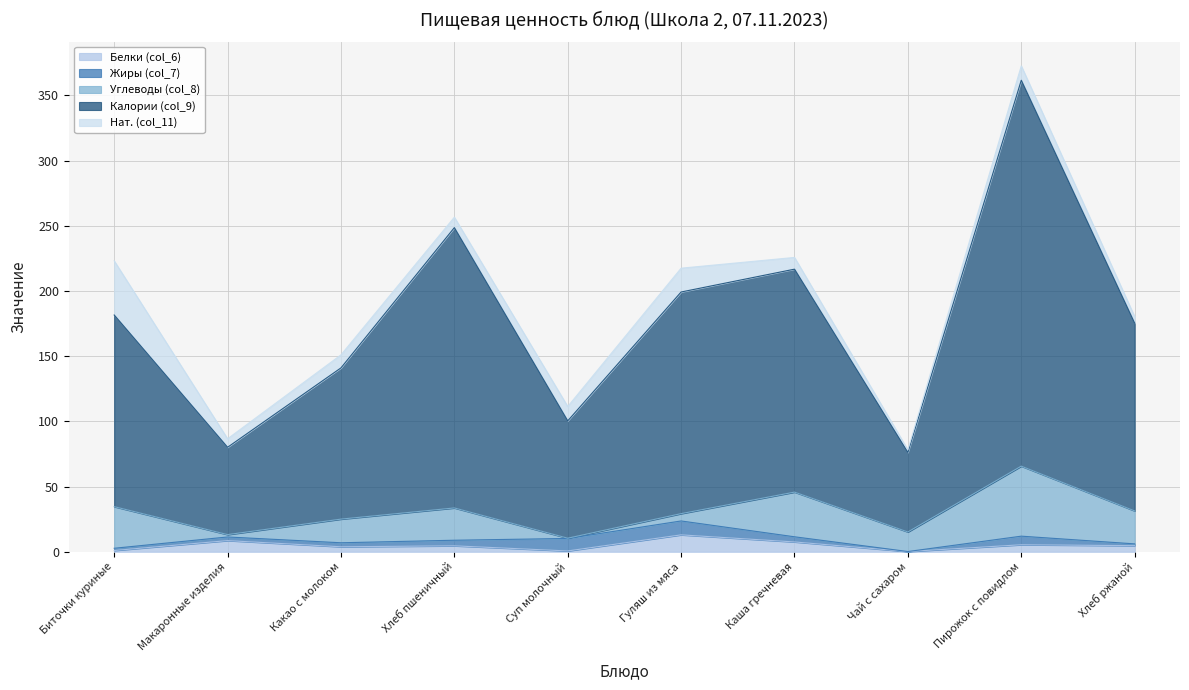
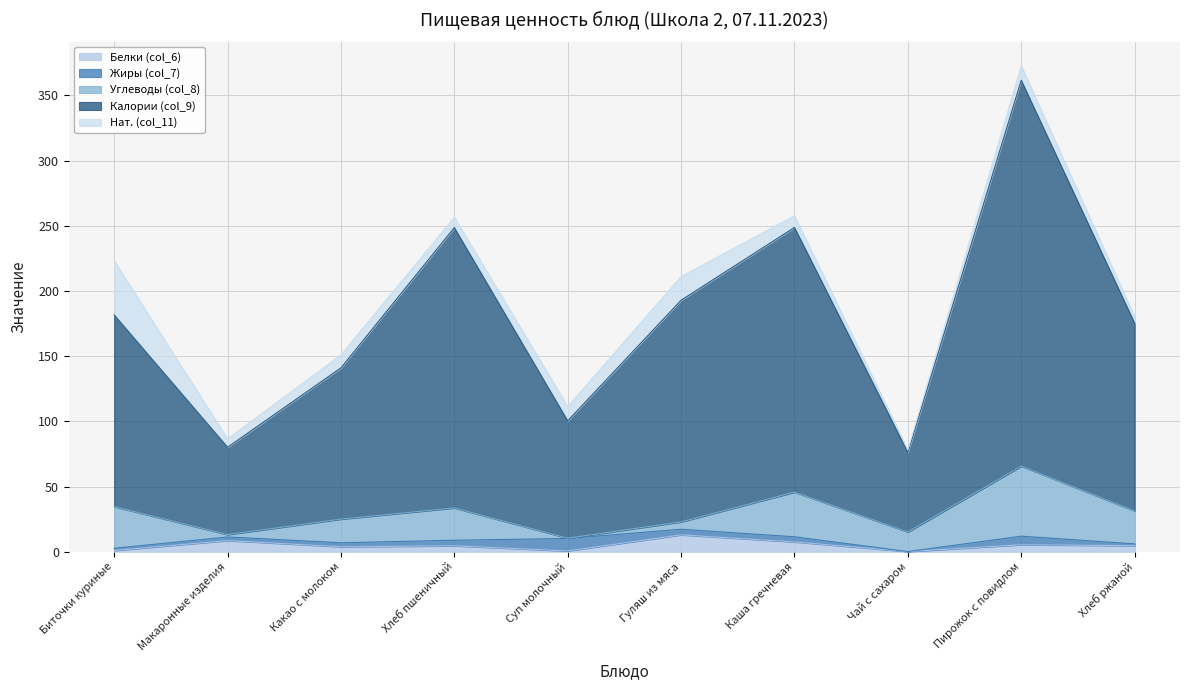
  {
    "Жиры (col_7)": {
      "Какао с молоком": 3,
      "Хлеб пшеничный": 4,
-     "Гуляш из мяса": 11,
+     "Гуляш из мяса": 4,
      "Каша гречневая": 4,
      "Пирожок с повидлом": 7
    },
    "Калории (col_9)": {
      "Биточки куриные": 147,
      "Макаронные изделия": 67,
      "Какао с молоком": 116,
      "Хлеб пшеничный": 215,
      "Суп молочный": 90,
      "Гуляш из мяса": 170,
-     "Каша гречневая": 171,
+     "Каша гречневая": 203,
      "Чай с сахаром": 61,
      "Пирожок с повидлом": 296,
      "Хлеб ржаной": 144
    }
  }
